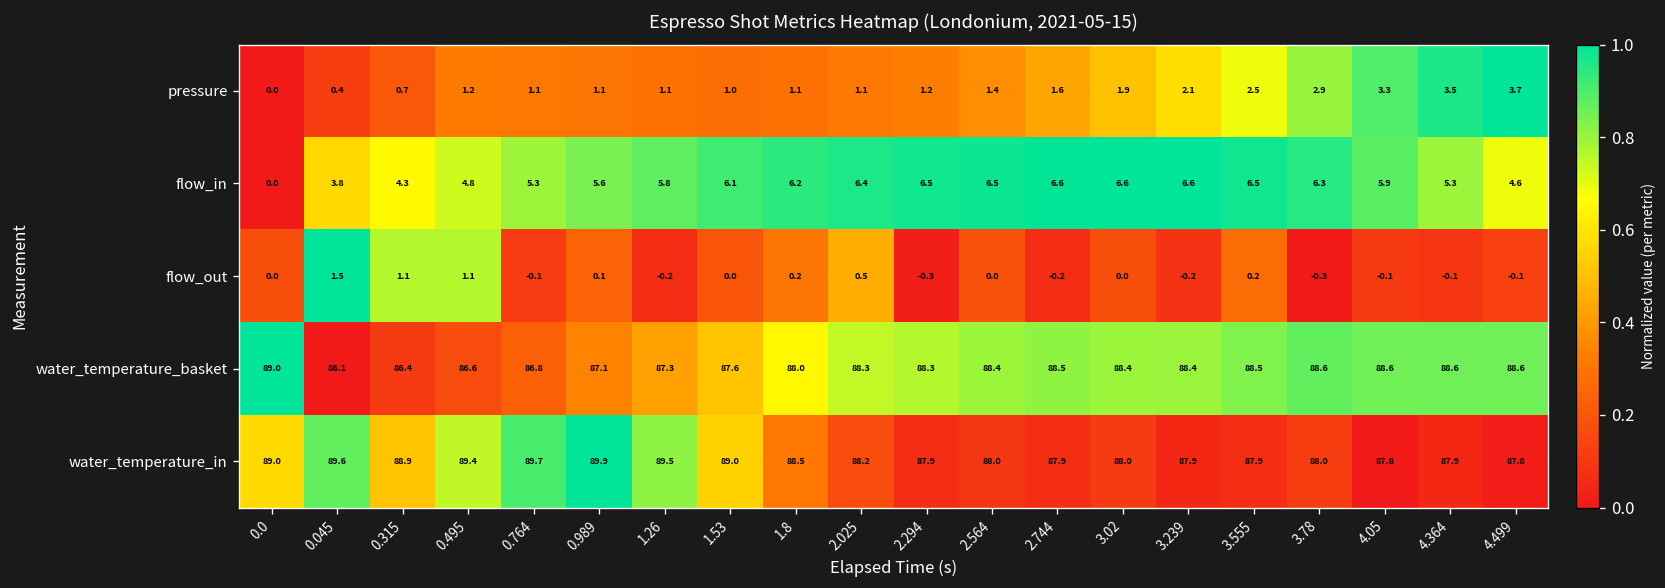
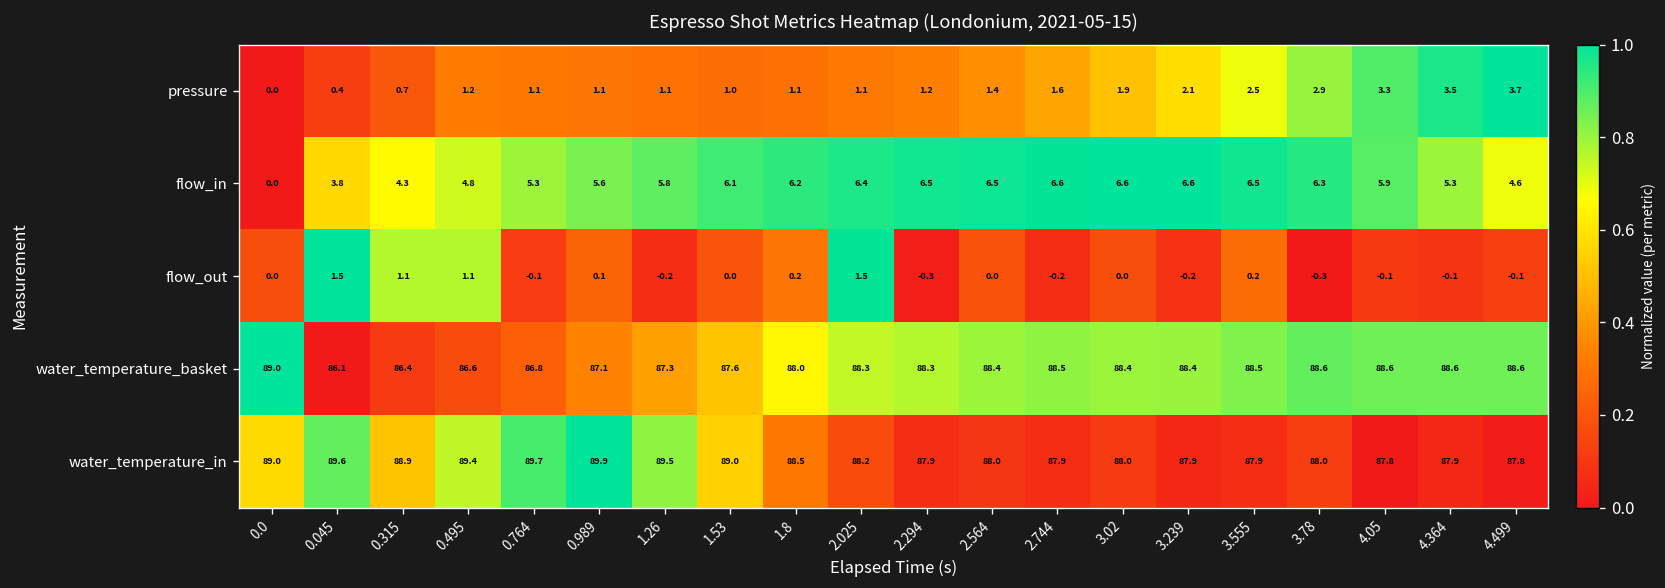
  {
    "pressure": {
      "0.0": 0.0,
      "0.045": 0.4,
      "0.315": 0.7,
      "0.495": 1.2,
      "0.764": 1.1,
      "0.989": 1.1,
      "1.26": 1.1,
      "1.53": 1.0,
      "1.8": 1.1,
      "2.025": 1.1,
      "2.294": 1.2,
      "2.564": 1.4,
      "2.744": 1.6,
      "3.02": 1.9,
      "3.239": 2.1,
      "3.555": 2.5,
      "3.78": 2.9,
      "4.05": 3.3,
      "4.364": 3.5,
      "4.499": 3.7
    },
    "flow_in": {
      "0.0": 0.0,
      "0.045": 3.8,
      "0.315": 4.3,
      "0.495": 4.8,
      "0.764": 5.3,
      "0.989": 5.6,
      "1.26": 5.8,
      "1.53": 6.1,
      "1.8": 6.2,
      "2.025": 6.4,
      "2.294": 6.5,
      "2.564": 6.5,
      "2.744": 6.6,
      "3.02": 6.6,
      "3.239": 6.6,
      "3.555": 6.5,
      "3.78": 6.3,
      "4.05": 5.9,
      "4.364": 5.3,
      "4.499": 4.6
    },
    "flow_out": {
      "0.0": 0.0,
      "0.045": 1.5,
      "0.315": 1.1,
      "0.495": 1.1,
      "0.764": -0.1,
      "0.989": 0.1,
      "1.26": -0.2,
      "1.53": 0.0,
      "1.8": 0.2,
-     "2.025": 0.5,
+     "2.025": 1.5,
      "2.294": -0.3,
      "2.564": 0.0,
      "2.744": -0.2,
      "3.02": 0.0,
      "3.239": -0.2,
      "3.555": 0.2,
      "3.78": -0.3,
      "4.05": -0.1,
      "4.364": -0.1,
      "4.499": -0.1
    },
    "water_temperature_basket": {
      "0.0": 89.0,
      "0.045": 86.1,
      "0.315": 86.4,
      "0.495": 86.6,
      "0.764": 86.8,
      "0.989": 87.1,
      "1.26": 87.3,
      "1.53": 87.6,
      "1.8": 88.0,
      "2.025": 88.3,
      "2.294": 88.3,
      "2.564": 88.4,
      "2.744": 88.5,
      "3.02": 88.4,
      "3.239": 88.4,
      "3.555": 88.5,
      "3.78": 88.6,
      "4.05": 88.6,
      "4.364": 88.6,
      "4.499": 88.6
    },
    "water_temperature_in": {
      "0.0": 89.0,
      "0.045": 89.6,
      "0.315": 88.9,
      "0.495": 89.4,
      "0.764": 89.7,
      "0.989": 89.9,
      "1.26": 89.5,
      "1.53": 89.0,
      "1.8": 88.5,
      "2.025": 88.2,
      "2.294": 87.9,
      "2.564": 88.0,
      "2.744": 87.9,
      "3.02": 88.0,
      "3.239": 87.9,
      "3.555": 87.9,
      "3.78": 88.0,
      "4.05": 87.8,
      "4.364": 87.9,
      "4.499": 87.8
    }
  }
